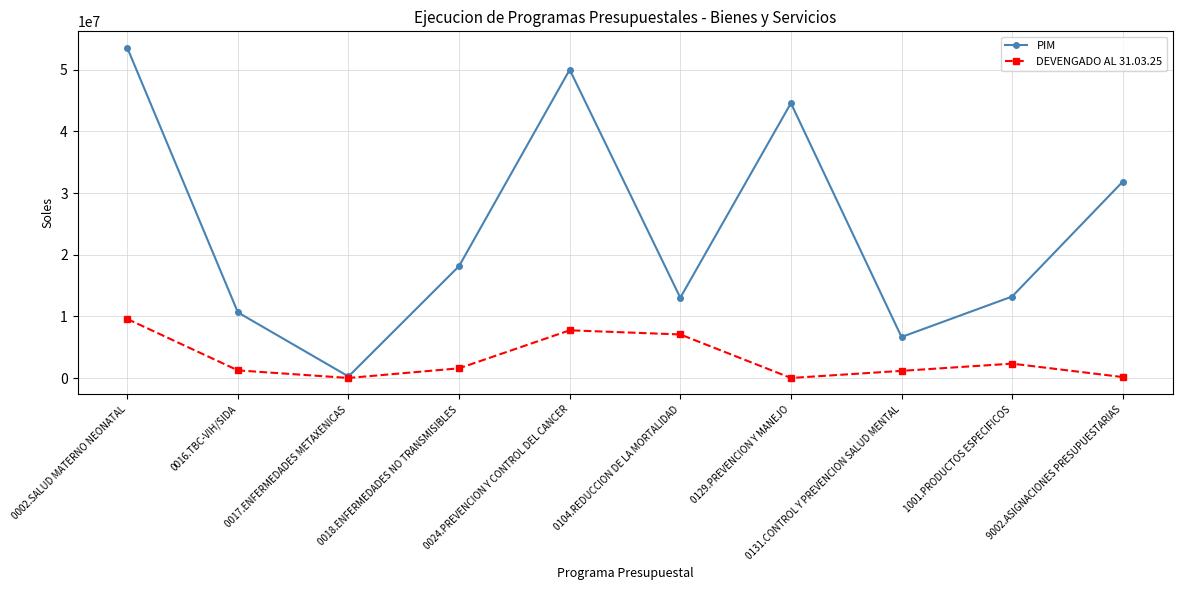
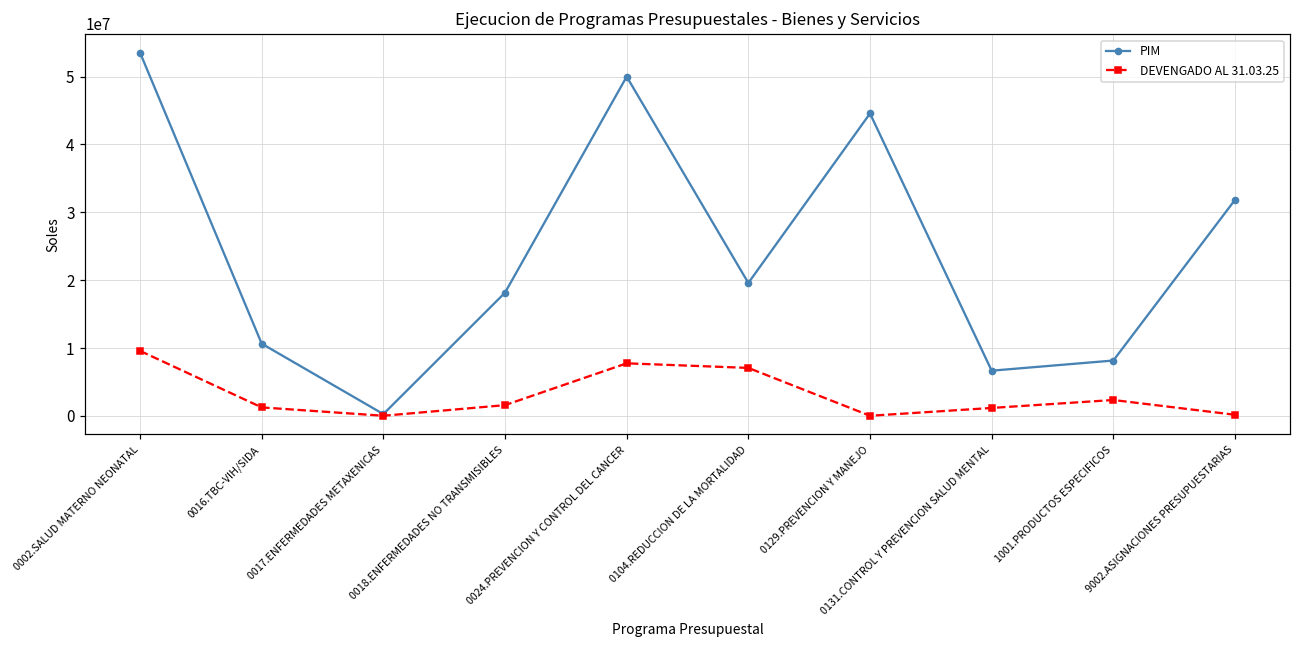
  {
    "PIM": {
      "0002.SALUD MATERNO NEONATAL": 54000000,
      "0016.TBC-VIH/SIDA": 11000000,
      "0018.ENFERMEDADES NO TRANSMISIBLES": 18000000,
      "0024.PREVENCION Y CONTROL DEL CANCER": 50000000,
-     "0104.REDUCCION DE LA MORTALIDAD": 13000000,
+     "0104.REDUCCION DE LA MORTALIDAD": 20000000,
      "0129.PREVENCION Y MANEJO": 45000000,
      "0131.CONTROL Y PREVENCION SALUD MENTAL": 7000000,
-     "1001.PRODUCTOS ESPECIFICOS": 13000000,
+     "1001.PRODUCTOS ESPECIFICOS": 8000000,
      "9002.ASIGNACIONES PRESUPUESTARIAS": 32000000
    },
    "DEVENGADO AL 31.03.25": {
      "0002.SALUD MATERNO NEONATAL": 10000000,
      "0016.TBC-VIH/SIDA": 1000000,
      "0018.ENFERMEDADES NO TRANSMISIBLES": 2000000,
      "0024.PREVENCION Y CONTROL DEL CANCER": 8000000,
      "0104.REDUCCION DE LA MORTALIDAD": 7000000,
      "0129.PREVENCION Y MANEJO": 0,
      "0131.CONTROL Y PREVENCION SALUD MENTAL": 1000000,
      "1001.PRODUCTOS ESPECIFICOS": 2000000,
      "9002.ASIGNACIONES PRESUPUESTARIAS": 0
    }
  }
